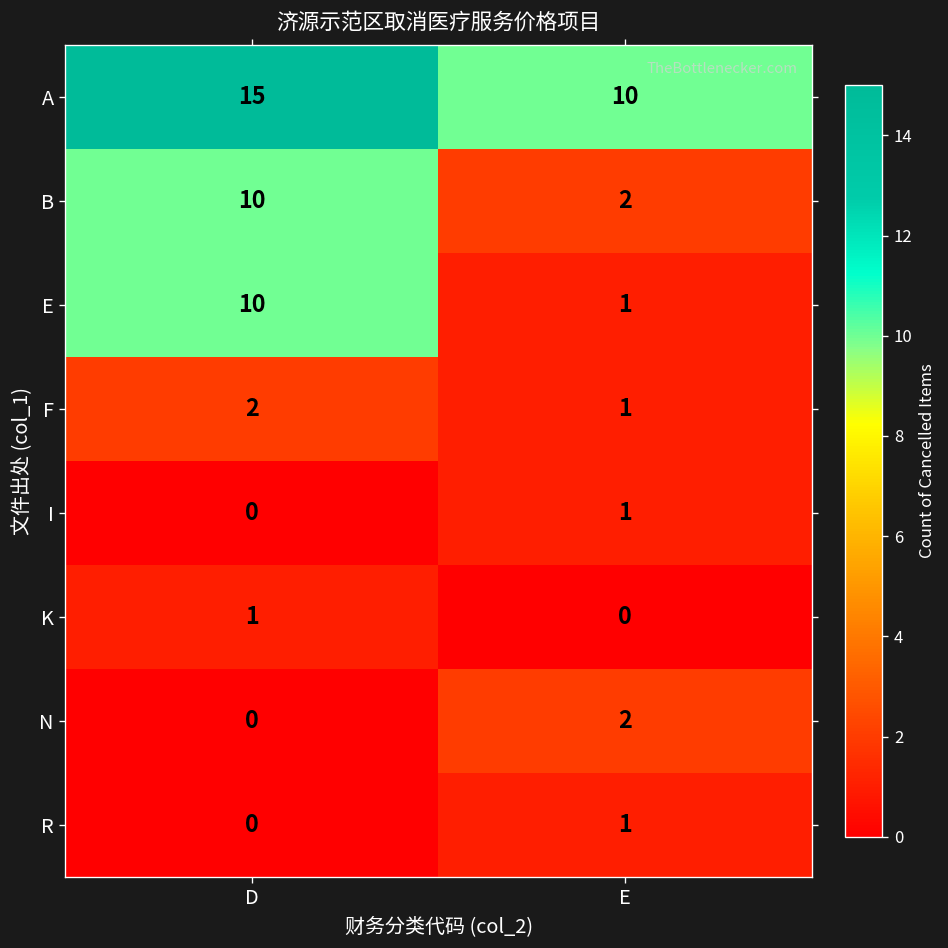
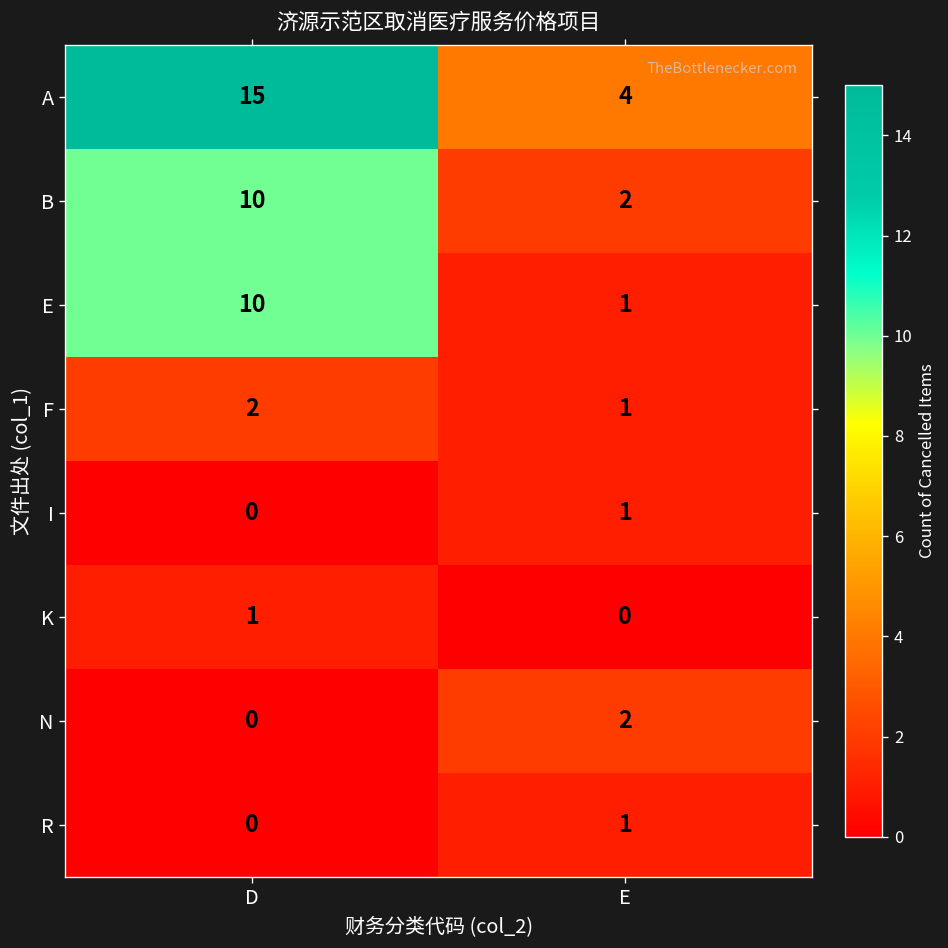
  {
    "A": {
      "D": 15,
-     "E": 10
+     "E": 4
    },
    "B": {
      "D": 10,
      "E": 2
    },
    "E": {
      "D": 10,
      "E": 1
    },
    "F": {
      "D": 2,
      "E": 1
    },
    "I": {
      "D": 0,
      "E": 1
    },
    "K": {
      "D": 1,
      "E": 0
    },
    "N": {
      "D": 0,
      "E": 2
    },
    "R": {
      "D": 0,
      "E": 1
    }
  }
